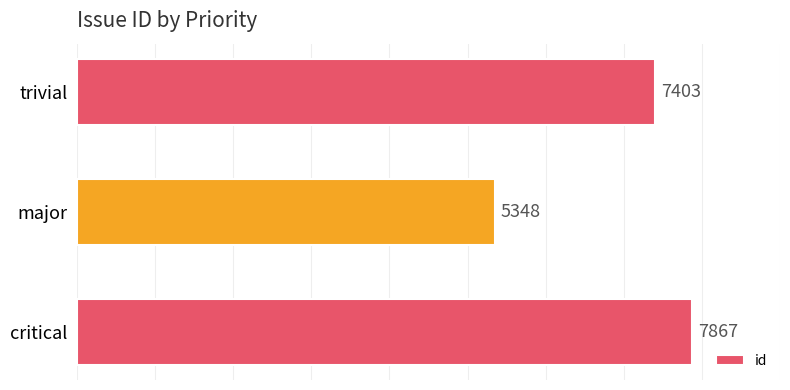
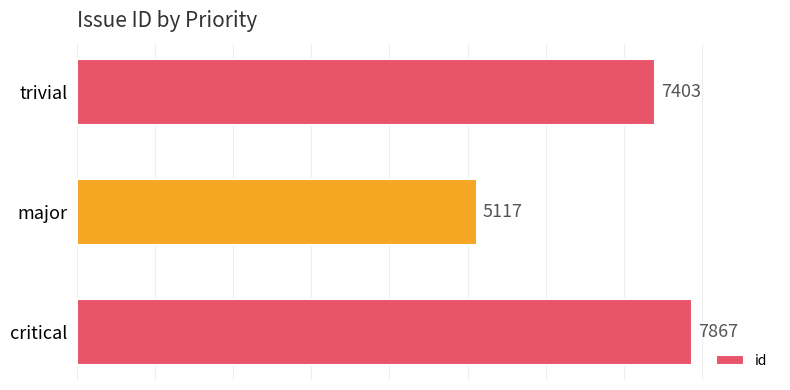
  {
    "trivial": 7403,
-   "major": 5348,
+   "major": 5117,
    "critical": 7867
  }
